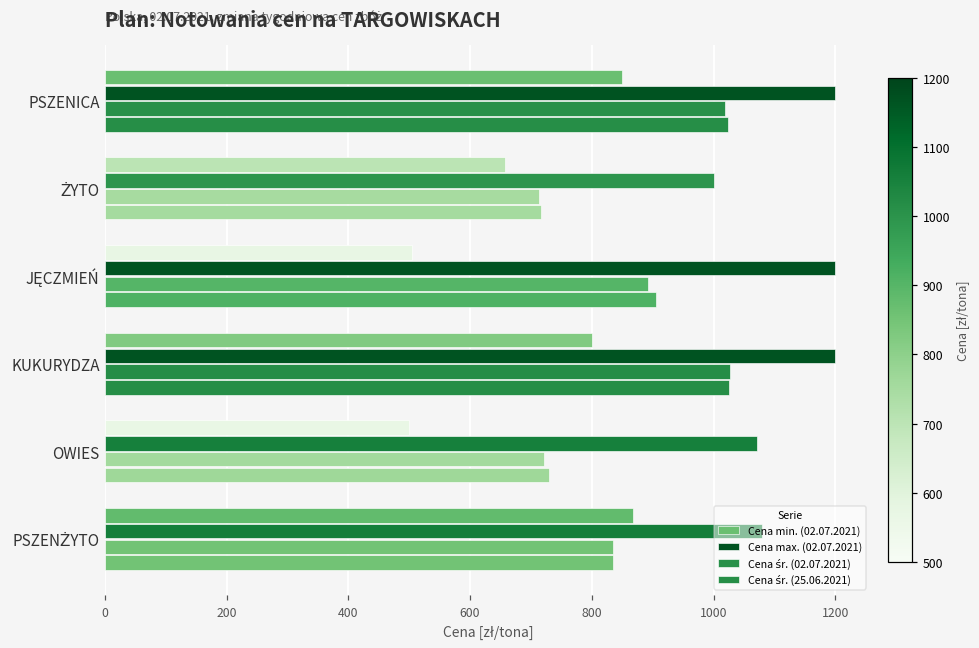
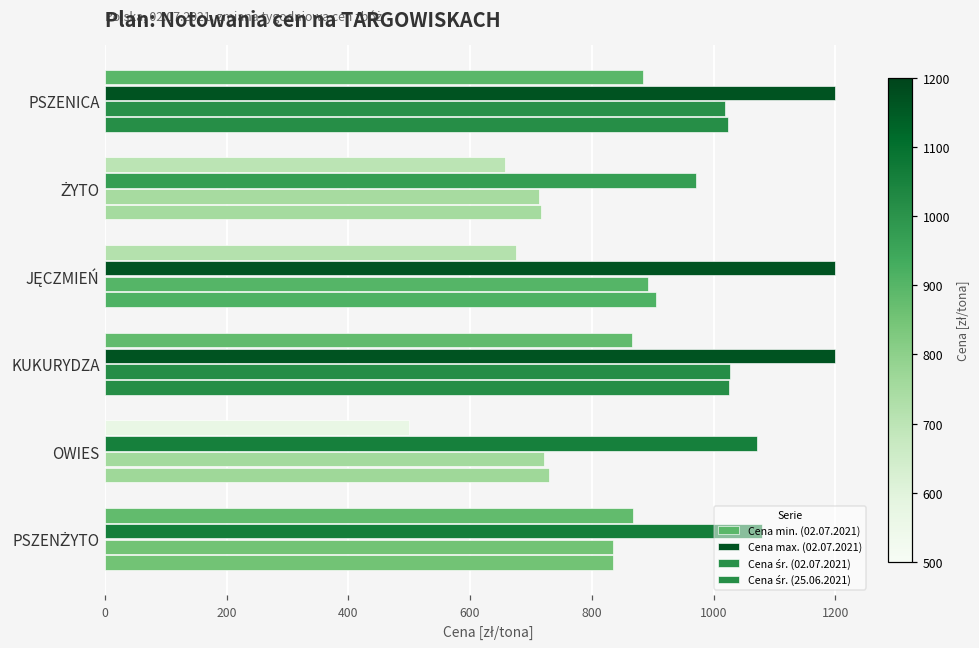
  {
    "Cena min. (02.07.2021)": {
-     "PSZENICA": 850,
+     "PSZENICA": 880,
      "ŻYTO": 660,
-     "JĘCZMIEŃ": 500,
-     "KUKURYDZA": 800,
+     "JĘCZMIEŃ": 680,
+     "KUKURYDZA": 870,
      "OWIES": 500,
      "PSZENŻYTO": 870
    },
    "Cena max. (02.07.2021)": {
      "PSZENICA": 1200,
-     "ŻYTO": 1000,
+     "ŻYTO": 970,
      "JĘCZMIEŃ": 1200,
      "KUKURYDZA": 1200,
      "OWIES": 1070
    }
  }
